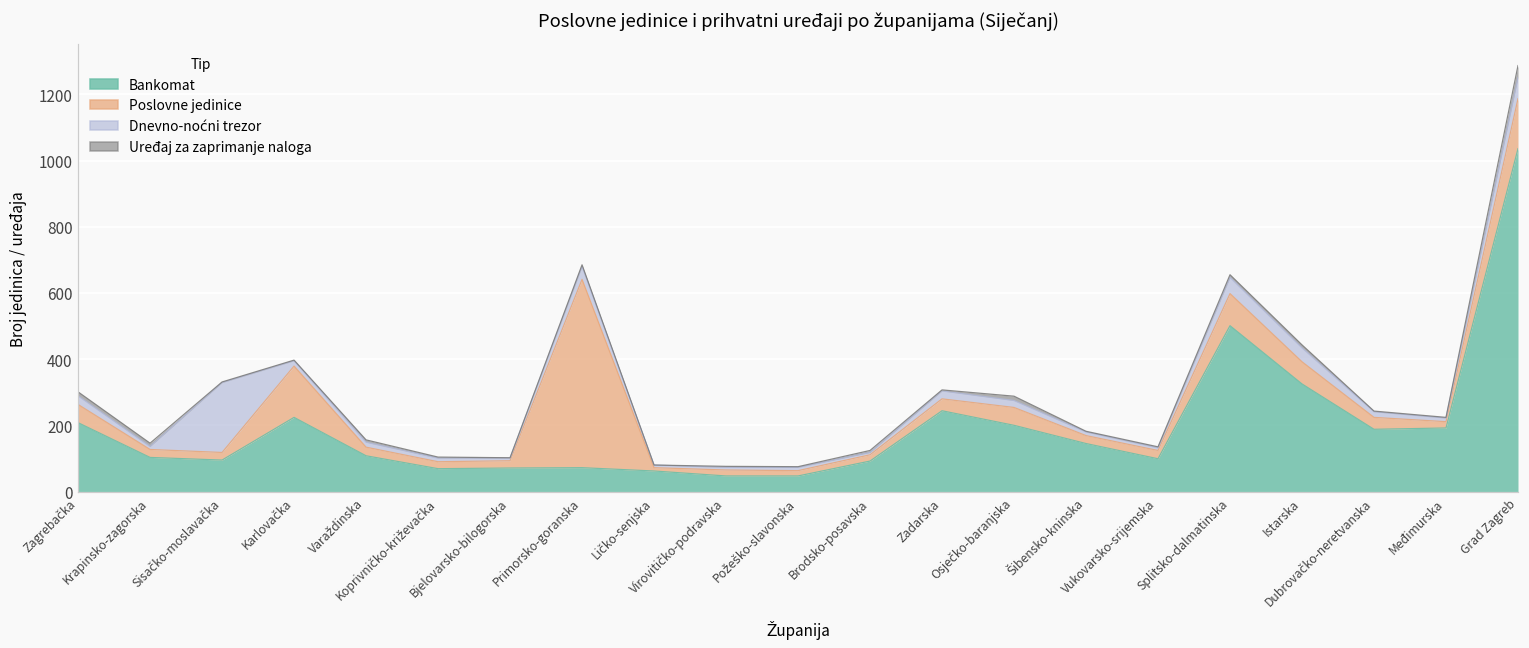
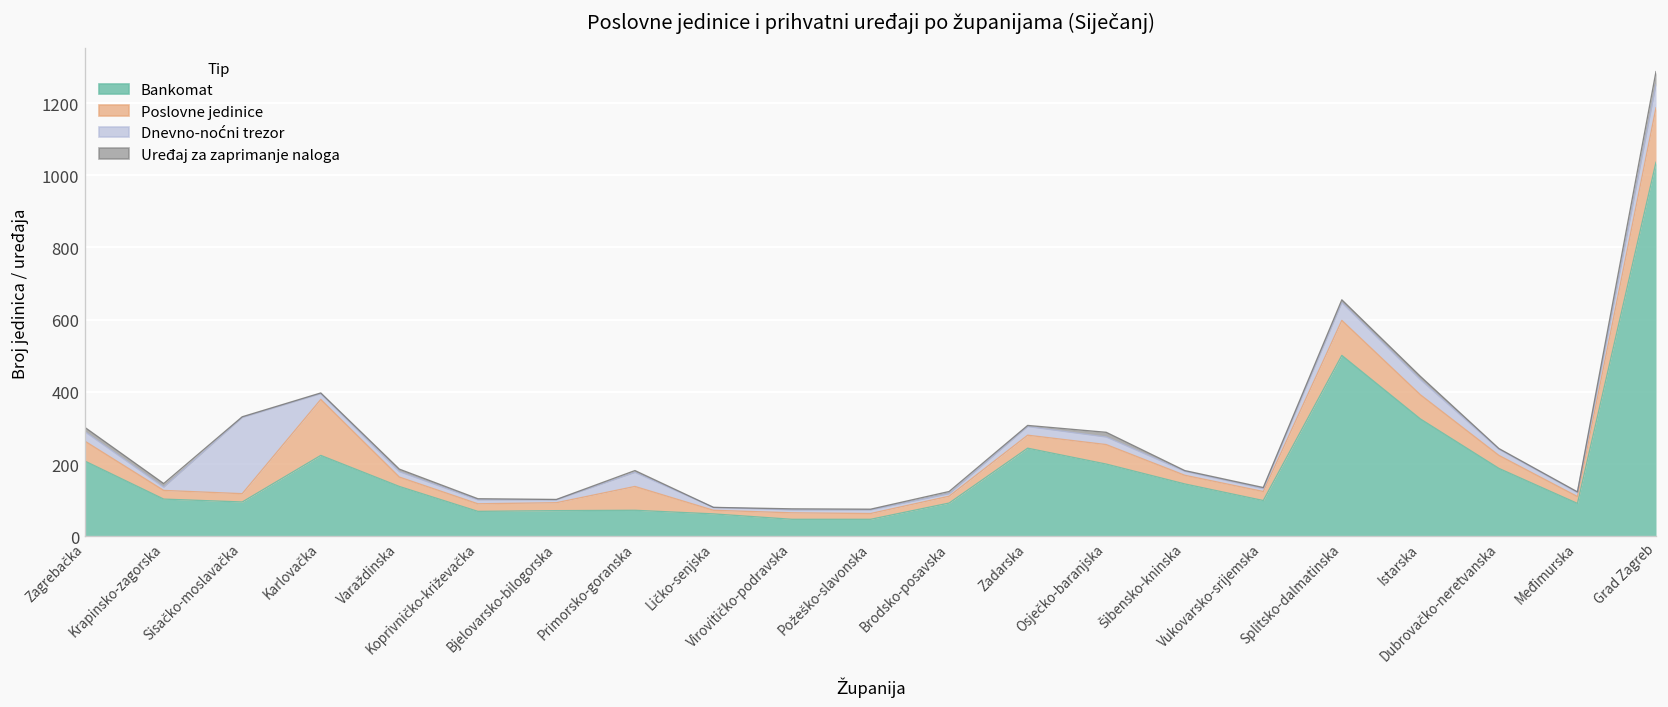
  {
    "Bankomat": {
      "Zagrebačka": 210,
      "Krapinsko-zagorska": 100,
      "Sisačko-moslavačka": 100,
      "Karlovačka": 220,
-     "Varaždinska": 110,
+     "Varaždinska": 140,
      "Koprivničko-križevačka": 70,
      "Bjelovarsko-bilogorska": 70,
      "Primorsko-goranska": 70,
      "Ličko-senjska": 60,
      "Virovitičko-podravska": 50,
      "Požeško-slavonska": 50,
      "Brodsko-posavska": 90,
      "Zadarska": 240,
      "Osječko-baranjska": 200,
      "Šibensko-kninska": 150,
      "Vukovarsko-srijemska": 100,
      "Splitsko-dalmatinska": 500,
      "Istarska": 330,
      "Dubrovačko-neretvanska": 190,
-     "Međimurska": 190,
+     "Međimurska": 90,
      "Grad Zagreb": 1040
    },
    "Poslovne jedinice": {
      "Zagrebačka": 60,
      "Krapinsko-zagorska": 20,
      "Sisačko-moslavačka": 20,
      "Karlovačka": 160,
      "Varaždinska": 30,
      "Koprivničko-križevačka": 20,
-     "Primorsko-goranska": 570,
+     "Primorsko-goranska": 70,
      "Požeško-slavonska": 20,
      "Zadarska": 40,
      "Osječko-baranjska": 50,
      "Šibensko-kninska": 20,
      "Splitsko-dalmatinska": 100,
      "Istarska": 70,
      "Dubrovačko-neretvanska": 40,
      "Međimurska": 20,
      "Grad Zagreb": 150
    },
    "Dnevno-noćni trezor": {
      "Zagrebačka": 30,
      "Krapinsko-zagorska": 10,
      "Osječko-baranjska": 20,
      "Istarska": 40,
      "Grad Zagreb": 60
    },
    "Uređaj za zaprimanje naloga": {
      "Zagrebačka": 10,
      "Krapinsko-zagorska": 10,
      "Osječko-baranjska": 10,
      "Istarska": 10,
      "Grad Zagreb": 40
    }
  }
